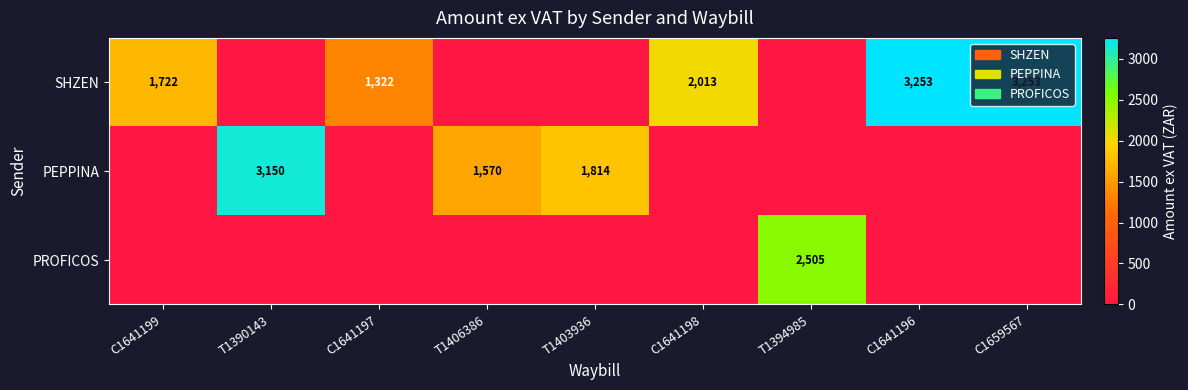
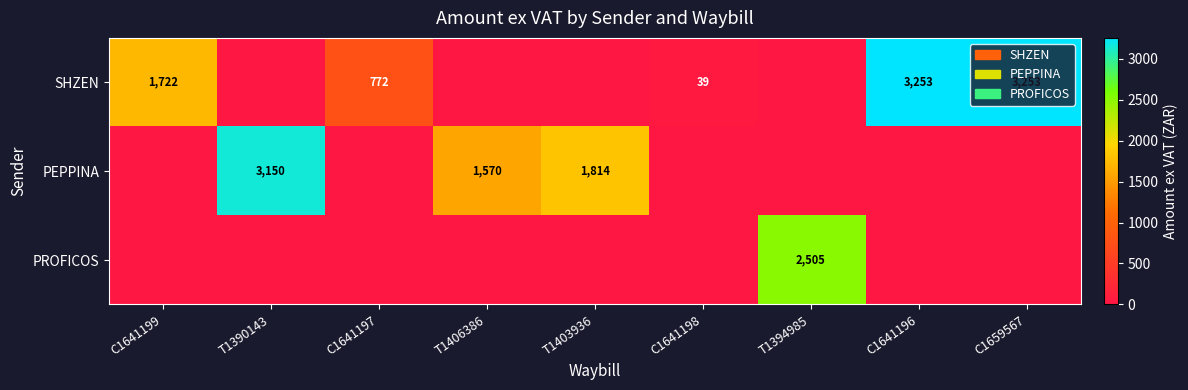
  {
    "SHZEN": {
      "C1641199": "1,722",
-     "C1641197": "1,322",
-     "C1641198": "2,013",
+     "C1641197": "772",
+     "C1641198": "39",
      "C1641196": "3,253"
    },
    "PEPPINA": {
      "T1390143": "3,150",
      "T1406386": "1,570",
      "T1403936": "1,814"
    },
    "PROFICOS": {
      "T1394985": "2,505"
    }
  }
